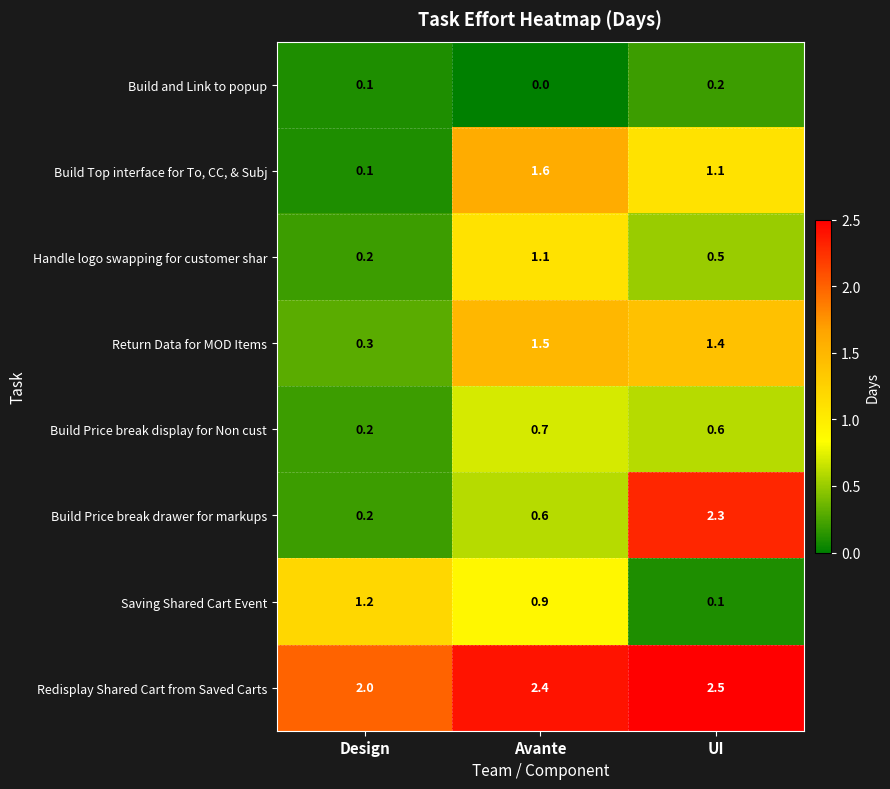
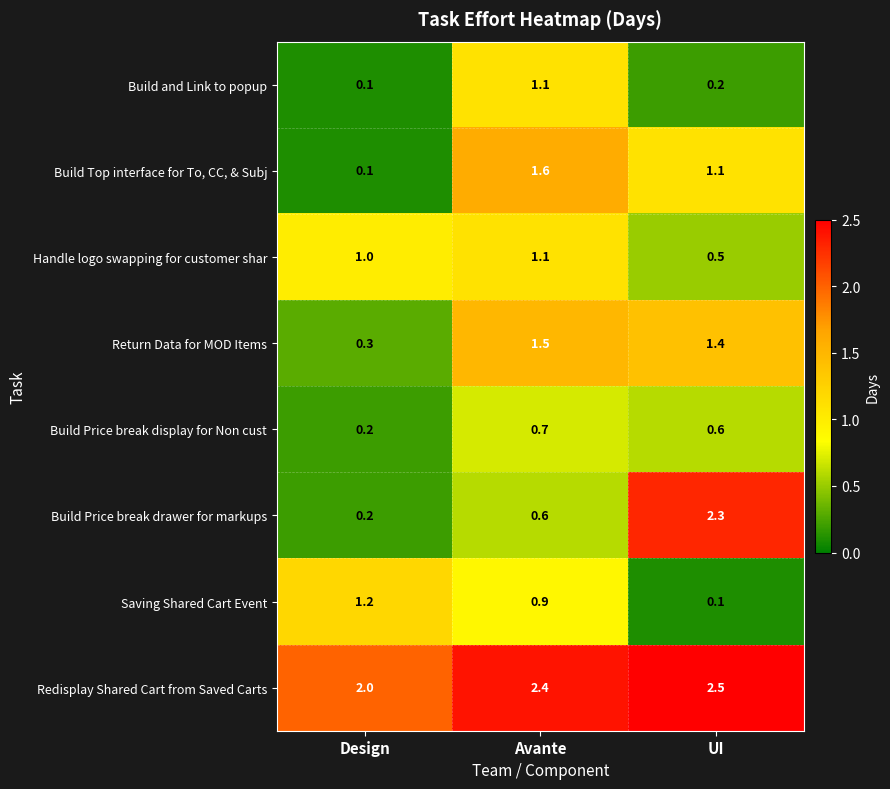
  {
    "Build and Link to popup": {
      "Design": 0.1,
-     "Avante": 0.0,
+     "Avante": 1.1,
      "UI": 0.2
    },
    "Build Top interface for To, CC, & Subj": {
      "Design": 0.1,
      "Avante": 1.6,
      "UI": 1.1
    },
    "Handle logo swapping for customer shar": {
-     "Design": 0.2,
+     "Design": 1.0,
      "Avante": 1.1,
      "UI": 0.5
    },
    "Return Data for MOD Items": {
      "Design": 0.3,
      "Avante": 1.5,
      "UI": 1.4
    },
    "Build Price break display for Non cust": {
      "Design": 0.2,
      "Avante": 0.7,
      "UI": 0.6
    },
    "Build Price break drawer for markups": {
      "Design": 0.2,
      "Avante": 0.6,
      "UI": 2.3
    },
    "Saving Shared Cart Event": {
      "Design": 1.2,
      "Avante": 0.9,
      "UI": 0.1
    },
    "Redisplay Shared Cart from Saved Carts": {
      "Design": 2.0,
      "Avante": 2.4,
      "UI": 2.5
    }
  }
